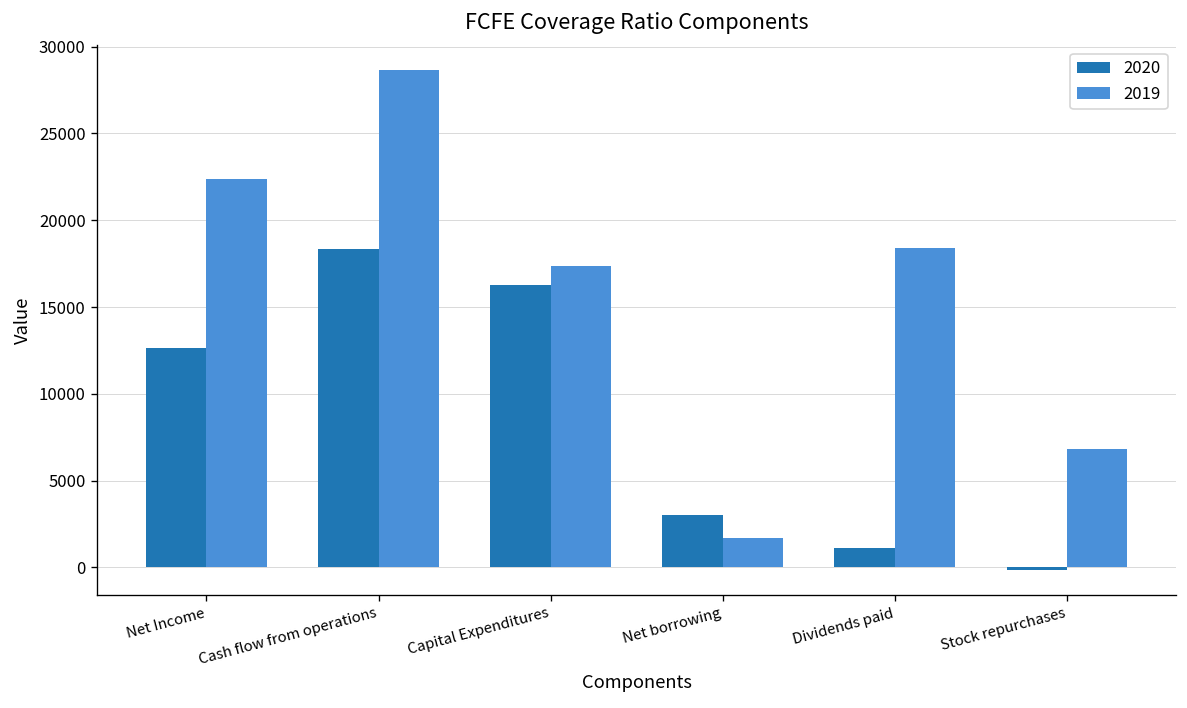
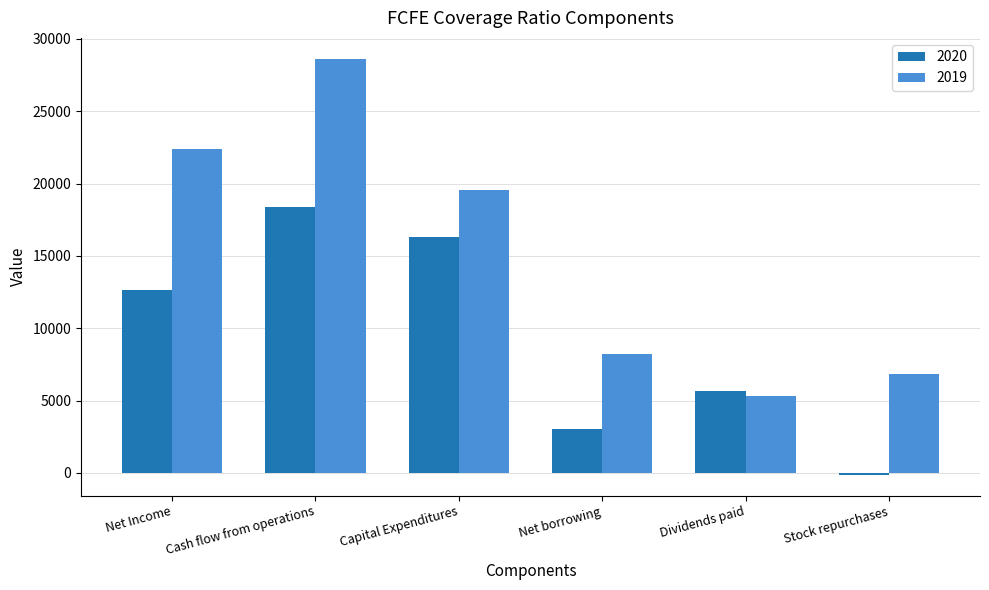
  {
    "2020": {
      "Net Income": 12700,
      "Cash flow from operations": 18400,
      "Capital Expenditures": 16300,
      "Net borrowing": 3100,
-     "Dividends paid": 1100
+     "Dividends paid": 5700
    },
    "2019": {
      "Net Income": 22400,
      "Cash flow from operations": 28600,
-     "Capital Expenditures": 17400,
-     "Net borrowing": 1700,
-     "Dividends paid": 18400,
+     "Capital Expenditures": 19500,
+     "Net borrowing": 8200,
+     "Dividends paid": 5300,
      "Stock repurchases": 6800
    }
  }
